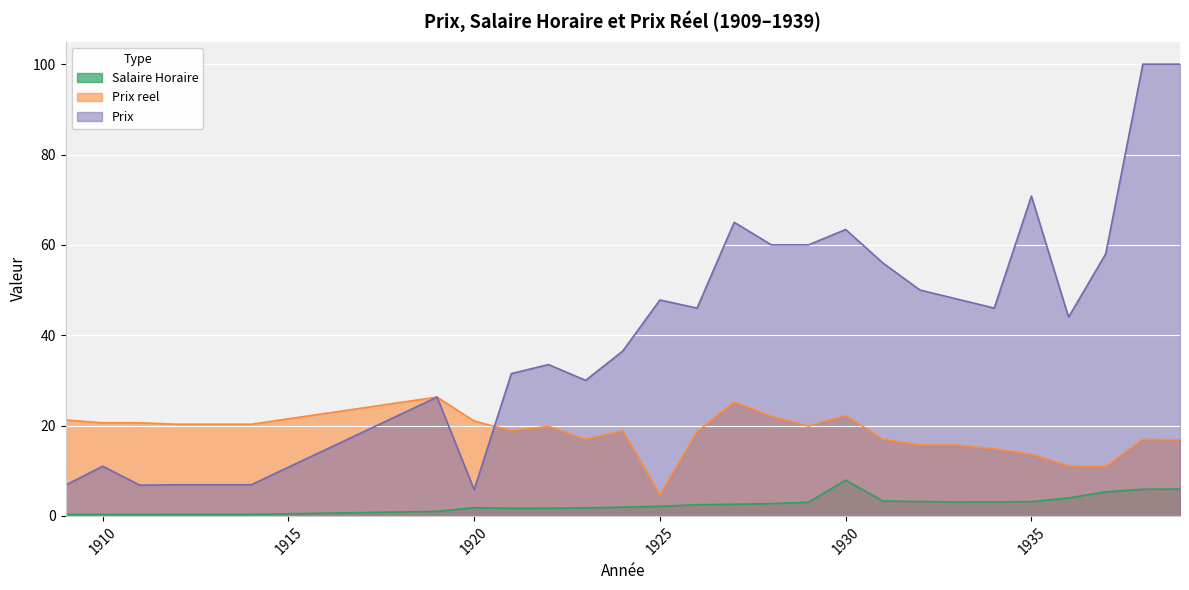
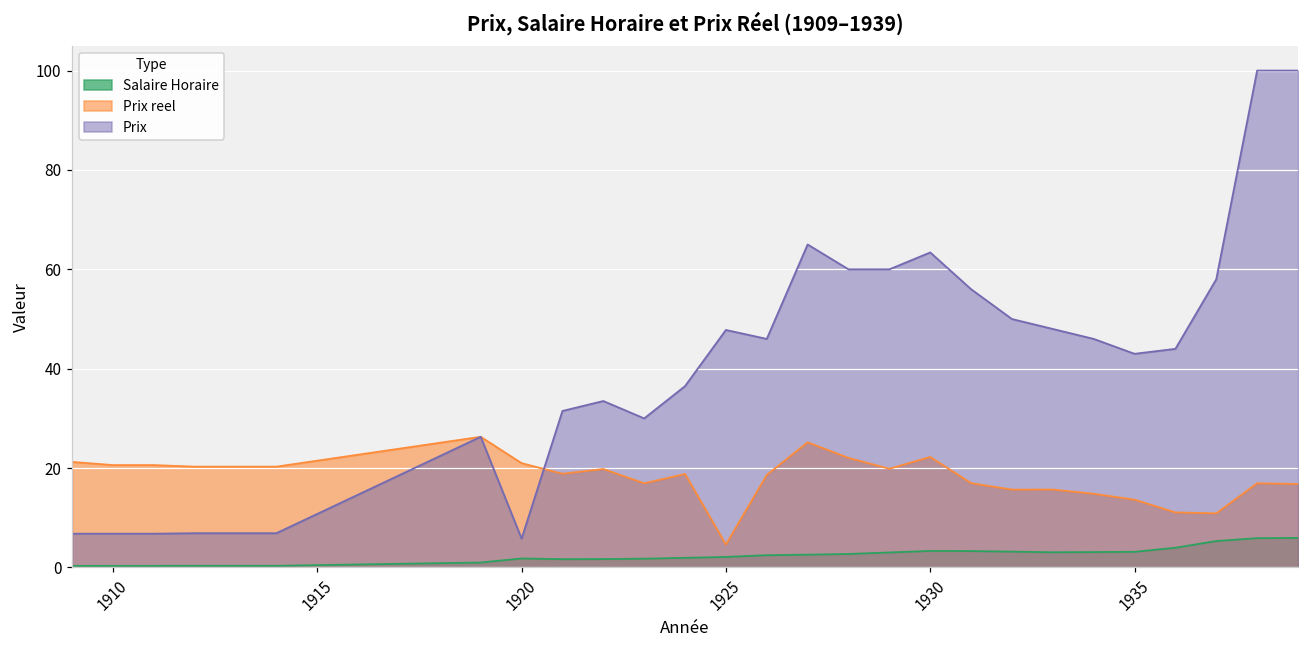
  {
    "Salaire Horaire": {
      "1910": 0,
      "1920": 2,
      "1925": 2,
-     "1930": 8,
+     "1930": 3,
      "1935": 3
    },
    "Prix reel": {
      "1910": 21,
      "1920": 21,
      "1925": 5,
      "1930": 22,
      "1935": 14
    },
    "Prix": {
-     "1910": 11,
+     "1910": 7,
      "1920": 6,
      "1925": 48,
      "1930": 63,
-     "1935": 71
+     "1935": 43
    }
  }
